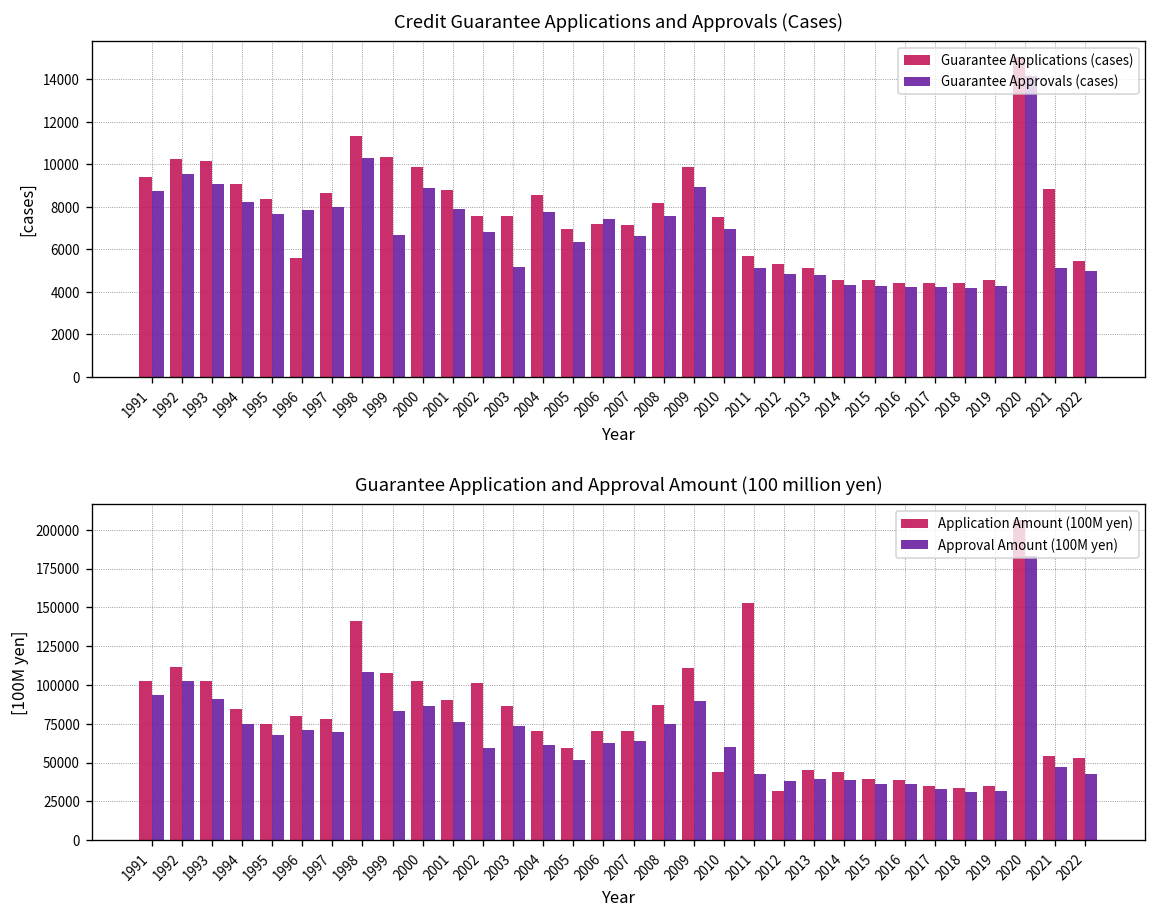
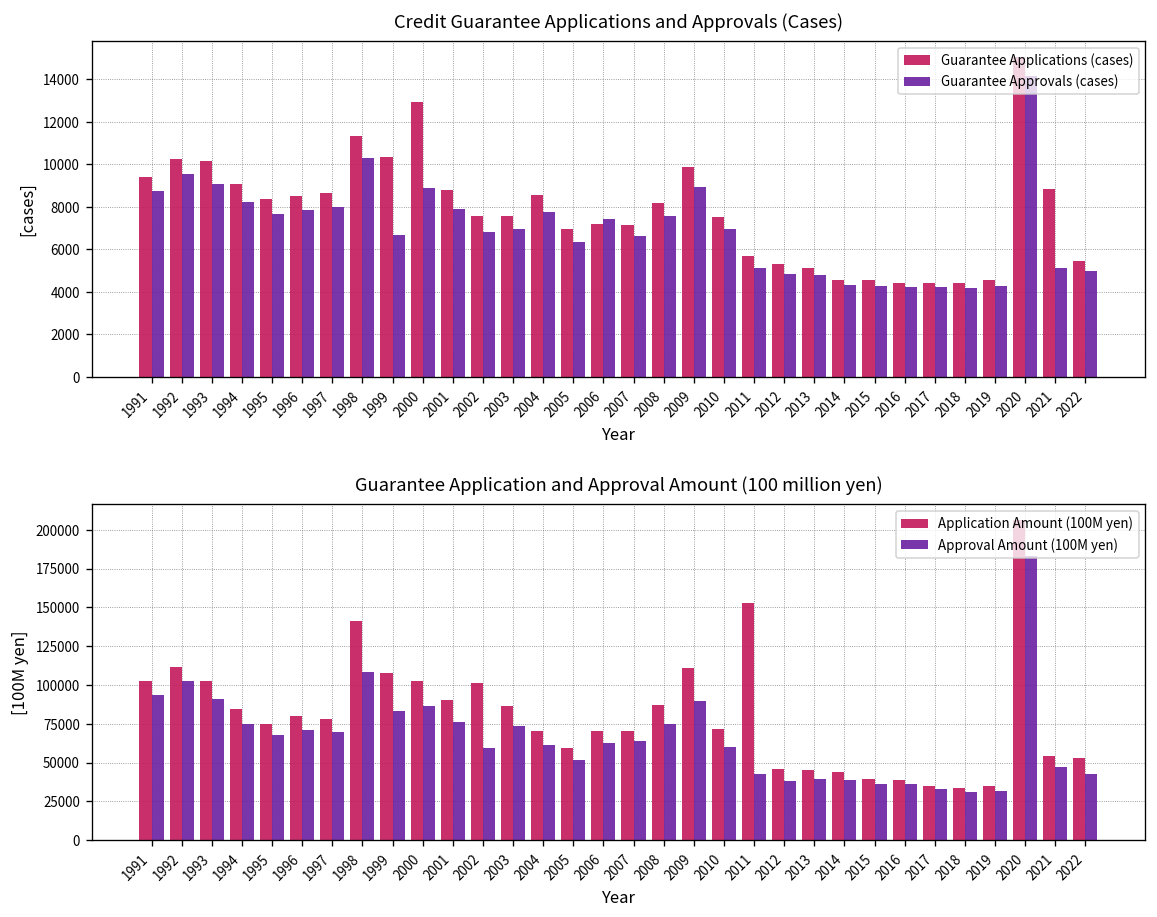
  {
    "Credit Guarantee Applications and Approvals (Cases)": {
      "Guarantee Applications (cases)": {
        "1991": 9400,
        "1992": 10300,
        "1993": 10200,
        "1994": 9100,
        "1995": 8400,
-       "1996": 5600,
+       "1996": 8500,
        "1997": 8700,
        "1998": 11300,
        "1999": 10300,
-       "2000": 9900,
+       "2000": 12900,
        "2001": 8800,
        "2002": 7600,
        "2003": 7600,
        "2004": 8500,
        "2005": 7000,
        "2006": 7200,
        "2007": 7200,
        "2008": 8200,
        "2009": 9900,
        "2010": 7500,
        "2011": 5700,
        "2012": 5300,
        "2013": 5100,
        "2014": 4600,
        "2015": 4500,
        "2016": 4400,
        "2017": 4400,
        "2018": 4400,
        "2019": 4600,
        "2021": 8800,
        "2022": 5400
      },
      "Guarantee Approvals (cases)": {
        "1991": 8800,
        "1992": 9600,
        "1993": 9100,
        "1994": 8200,
        "1995": 7700,
        "1996": 7800,
        "1997": 8000,
        "1998": 10300,
        "1999": 6700,
        "2000": 8900,
        "2001": 7900,
        "2002": 6800,
-       "2003": 5200,
+       "2003": 7000,
        "2004": 7800,
        "2005": 6300,
        "2006": 7400,
        "2007": 6600,
        "2008": 7600,
        "2009": 8900,
        "2010": 7000,
        "2011": 5100,
        "2012": 4800,
        "2013": 4800,
        "2014": 4300,
        "2015": 4300,
        "2016": 4200,
        "2017": 4200,
        "2018": 4200,
        "2019": 4300,
        "2021": 5100,
        "2022": 5000
      }
    },
    "Guarantee Application and Approval Amount (100 million yen)": {
      "Application Amount (100M yen)": {
        "1991": 102000,
        "1992": 112000,
        "1993": 103000,
        "1994": 84000,
        "1995": 75000,
        "1996": 80000,
        "1997": 78000,
        "1998": 141000,
        "1999": 108000,
        "2000": 103000,
        "2001": 90000,
        "2002": 101000,
        "2003": 86000,
        "2004": 70000,
        "2005": 59000,
        "2006": 70000,
        "2007": 70000,
        "2008": 87000,
        "2009": 111000,
-       "2010": 44000,
+       "2010": 72000,
        "2011": 153000,
-       "2012": 32000,
+       "2012": 46000,
        "2013": 45000,
        "2014": 44000,
        "2015": 39000,
        "2016": 39000,
        "2017": 35000,
        "2018": 33000,
        "2019": 35000,
        "2021": 55000,
        "2022": 53000
      },
      "Approval Amount (100M yen)": {
        "1991": 93000,
        "1992": 103000,
        "1993": 91000,
        "1994": 75000,
        "1995": 68000,
        "1996": 71000,
        "1997": 70000,
        "1998": 109000,
        "1999": 84000,
        "2000": 86000,
        "2001": 76000,
        "2002": 60000,
        "2003": 74000,
        "2004": 61000,
        "2005": 51000,
        "2006": 63000,
        "2007": 64000,
        "2008": 75000,
        "2009": 90000,
        "2010": 60000,
        "2011": 43000,
        "2012": 38000,
        "2013": 40000,
        "2014": 39000,
        "2015": 36000,
        "2016": 36000,
        "2017": 33000,
        "2018": 31000,
        "2019": 32000,
        "2020": 183000,
        "2021": 47000,
        "2022": 43000
      }
    }
  }
